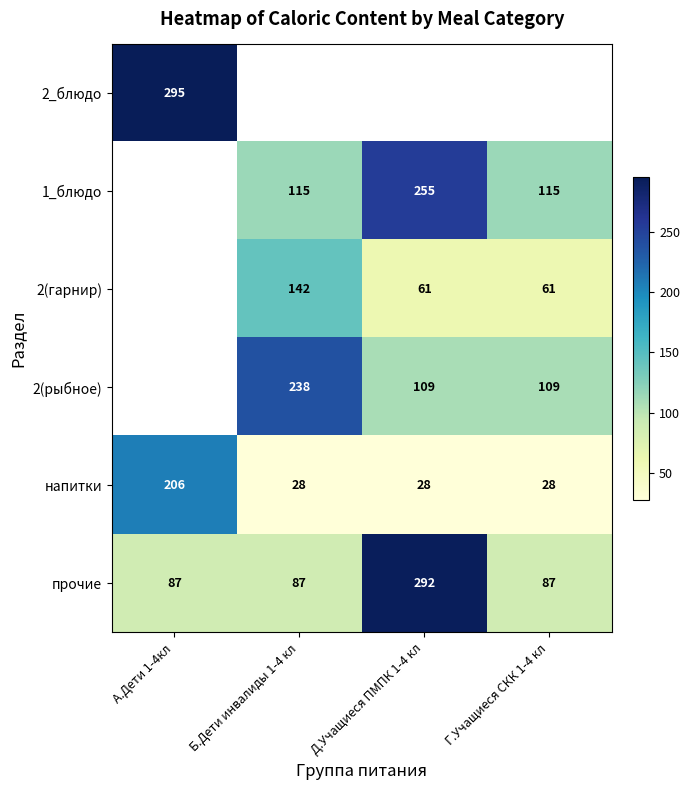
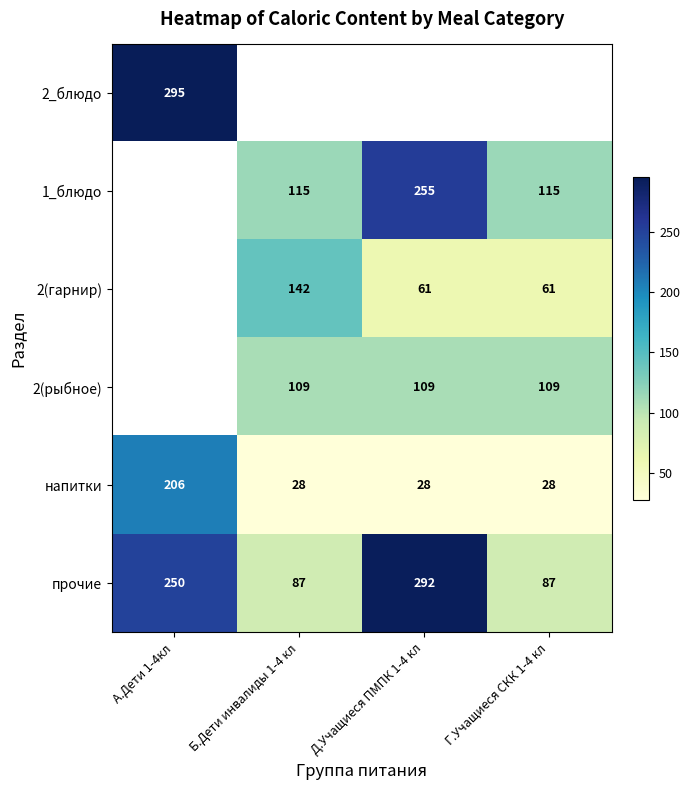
  {
    "2_блюдо": {
      "А.Дети 1-4кл": 295
    },
    "1_блюдо": {
      "Б.Дети инвалиды 1-4 кл": 115,
      "Д.Учащиеся ПМПК 1-4 кл": 255,
      "Г.Учащиеся СКК 1-4 кл": 115
    },
    "2(гарнир)": {
      "Б.Дети инвалиды 1-4 кл": 142,
      "Д.Учащиеся ПМПК 1-4 кл": 61,
      "Г.Учащиеся СКК 1-4 кл": 61
    },
    "2(рыбное)": {
-     "Б.Дети инвалиды 1-4 кл": 238,
+     "Б.Дети инвалиды 1-4 кл": 109,
      "Д.Учащиеся ПМПК 1-4 кл": 109,
      "Г.Учащиеся СКК 1-4 кл": 109
    },
    "напитки": {
      "А.Дети 1-4кл": 206,
      "Б.Дети инвалиды 1-4 кл": 28,
      "Д.Учащиеся ПМПК 1-4 кл": 28,
      "Г.Учащиеся СКК 1-4 кл": 28
    },
    "прочие": {
-     "А.Дети 1-4кл": 87,
+     "А.Дети 1-4кл": 250,
      "Б.Дети инвалиды 1-4 кл": 87,
      "Д.Учащиеся ПМПК 1-4 кл": 292,
      "Г.Учащиеся СКК 1-4 кл": 87
    }
  }
